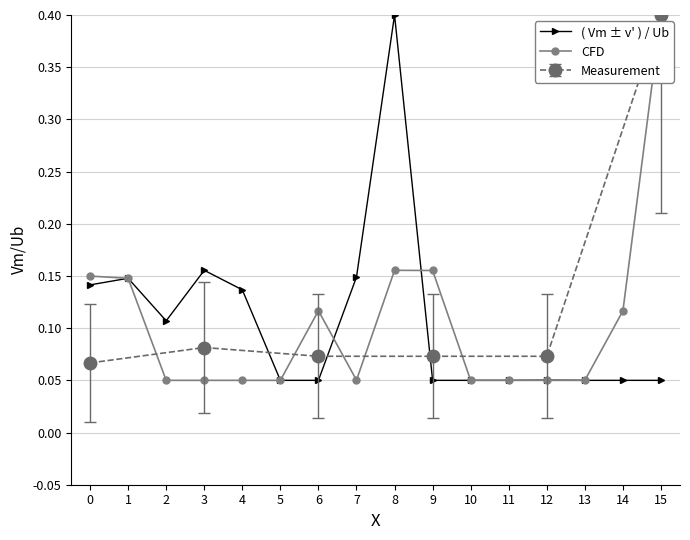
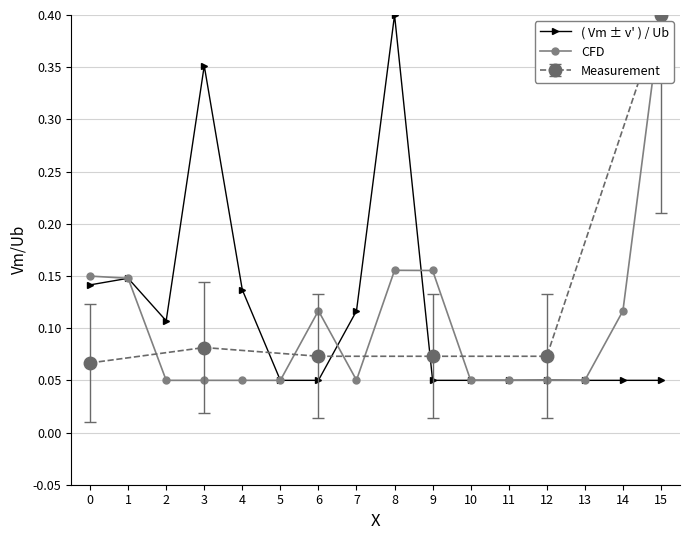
  {
    "( Vm ± v' ) / Ub": {
      "0": 0.141,
      "2": 0.107,
-     "3": 0.155,
+     "3": 0.351,
      "4": 0.137,
      "6": 0.050,
-     "7": 0.149,
+     "7": 0.117,
      "8": 0.400,
      "9": 0.050,
      "14": 0.050,
      "15": 0.050
    }
  }
